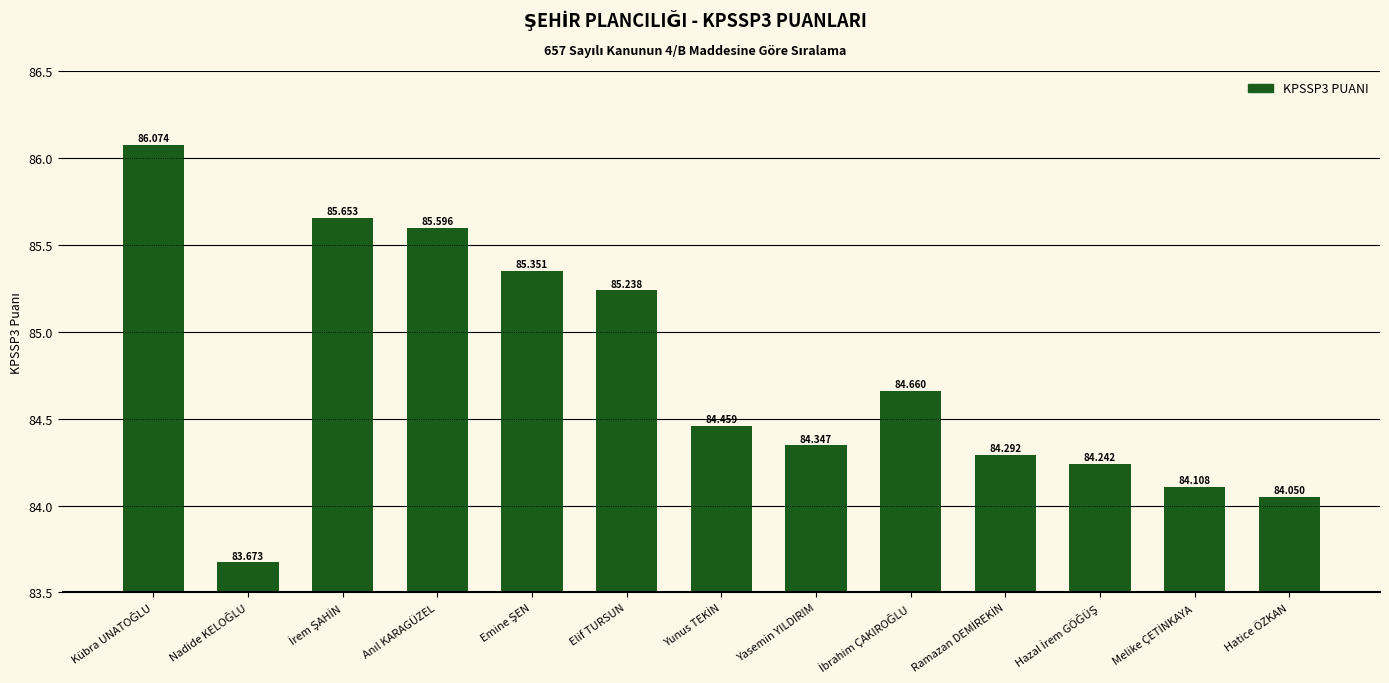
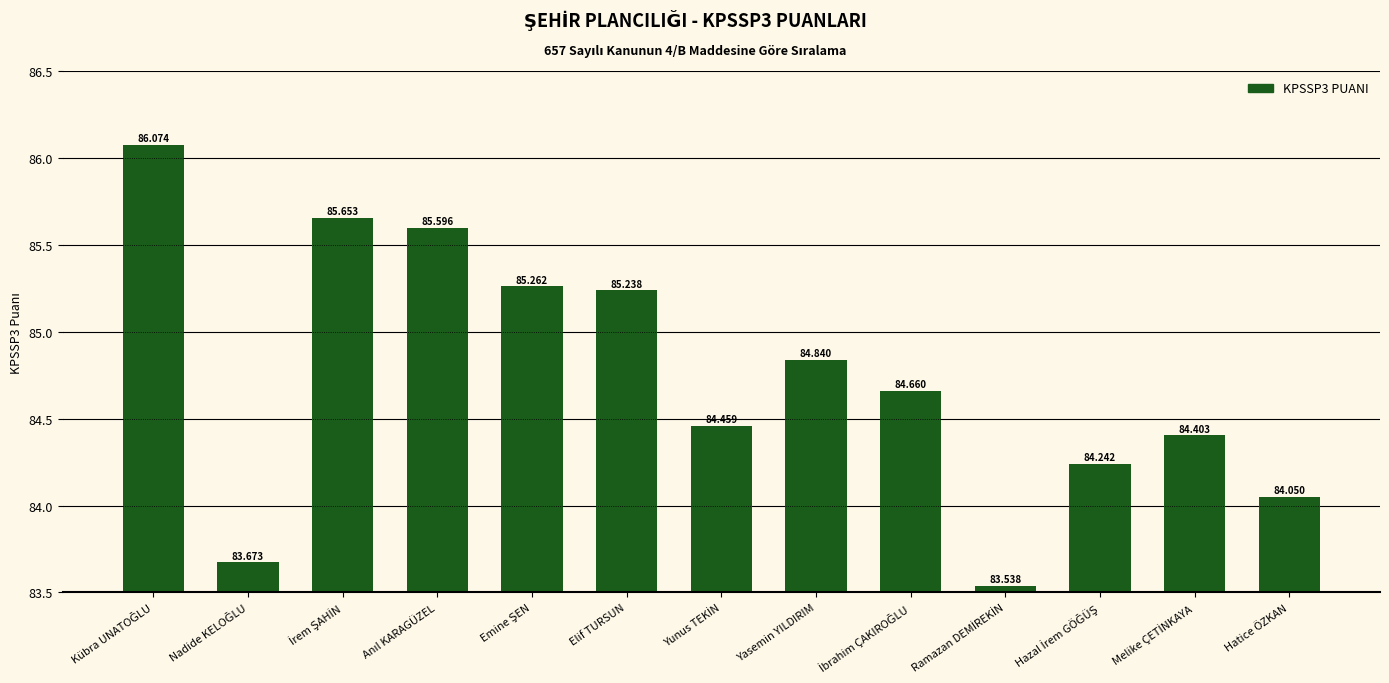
  {
    "Kübra UNATOĞLU": 86.074,
    "Nadide KELOĞLU": 83.673,
    "İrem ŞAHİN": 85.653,
    "Anıl KARAGÜZEL": 85.596,
-   "Emine ŞEN": 85.351,
+   "Emine ŞEN": 85.262,
    "Elif TURSUN": 85.238,
    "Yunus TEKİN": 84.459,
-   "Yasemin YILDIRIM": 84.347,
+   "Yasemin YILDIRIM": 84.840,
    "İbrahim ÇAKIROĞLU": 84.660,
-   "Ramazan DEMİREKİN": 84.292,
+   "Ramazan DEMİREKİN": 83.538,
    "Hazal İrem GÖĞÜŞ": 84.242,
-   "Melike ÇETİNKAYA": 84.108,
+   "Melike ÇETİNKAYA": 84.403,
    "Hatice ÖZKAN": 84.050
  }
